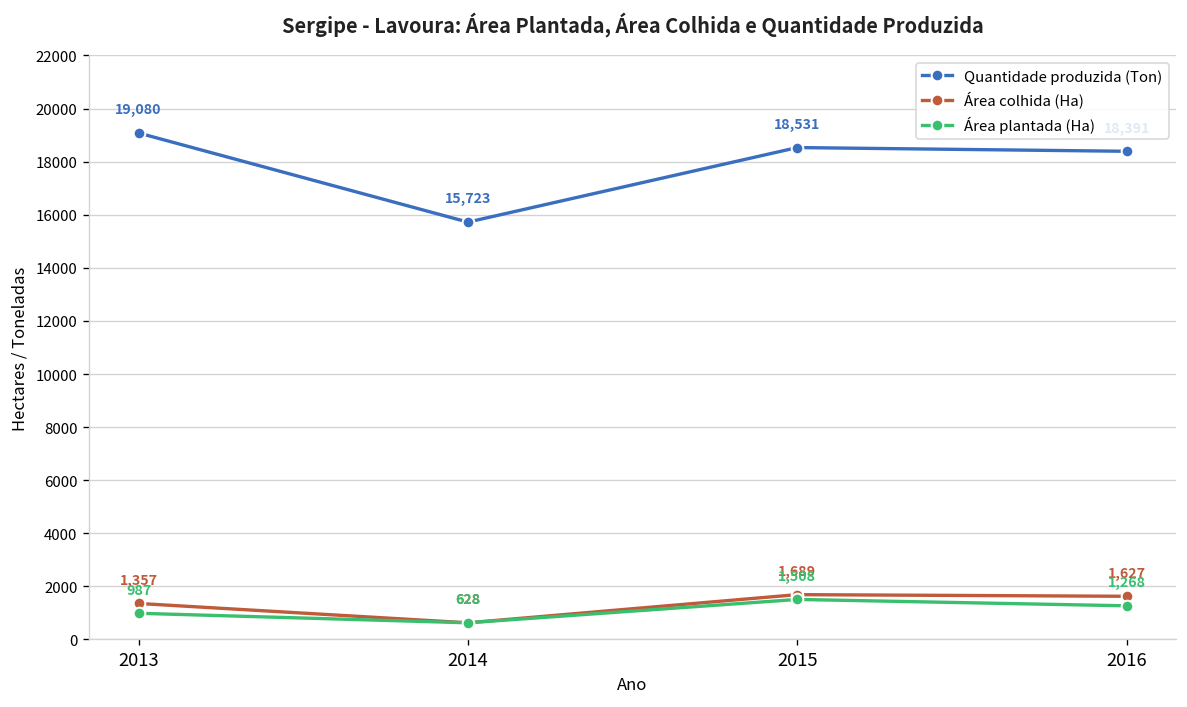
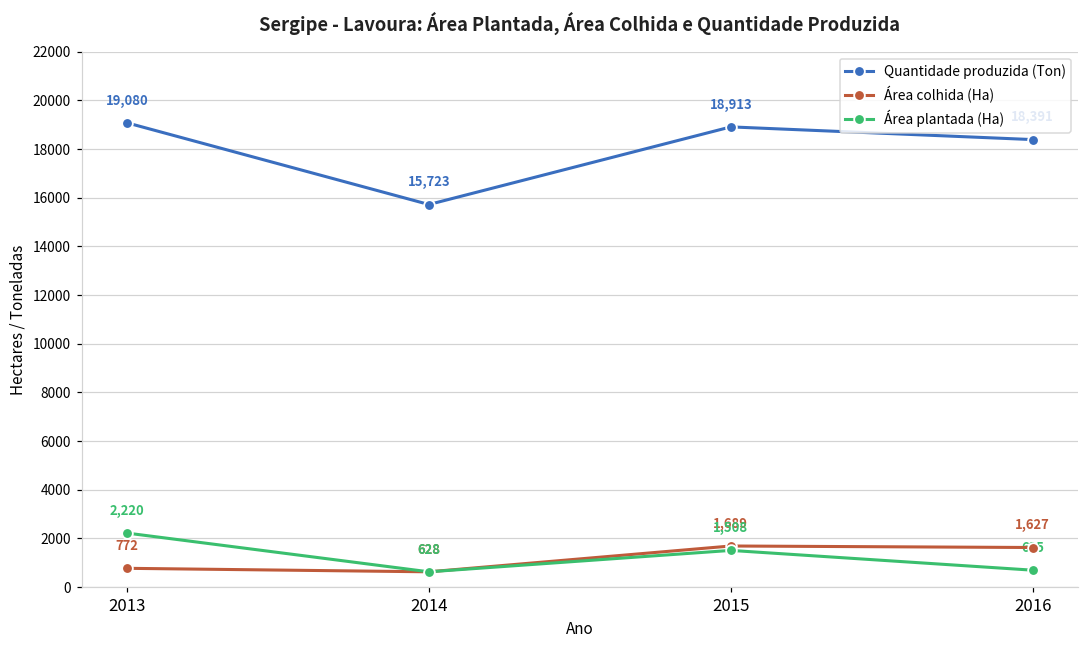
  {
    "Quantidade produzida (Ton)": {
      "2013": "19,080",
      "2014": "15,723",
-     "2015": "18,531"
+     "2015": "18,913"
    },
    "Área colhida (Ha)": {
-     "2013": "1,357"
+     "2013": "772"
    },
    "Área plantada (Ha)": {
-     "2013": "987",
-     "2016": "1,268"
+     "2013": "2,220",
+     "2016": "695"
    }
  }
